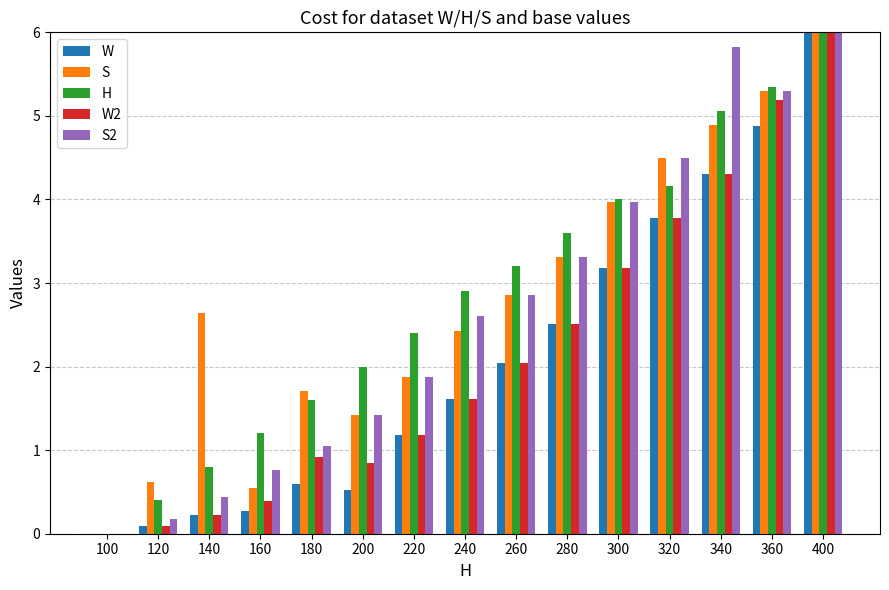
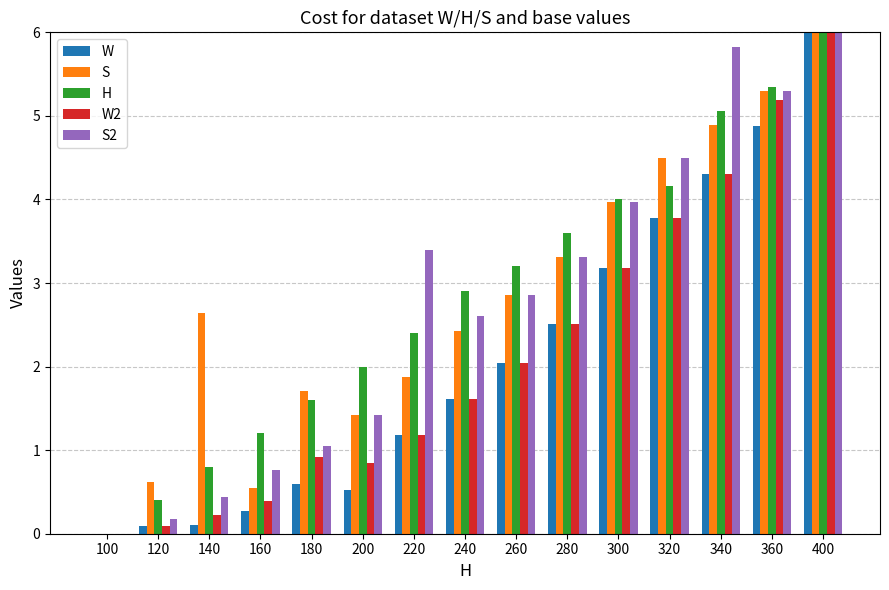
  {
    "W": {
      "100": 0.0,
      "120": 0.1,
-     "140": 0.2,
+     "140": 0.1,
      "160": 0.3,
      "180": 0.6,
      "200": 0.5,
      "220": 1.2,
      "240": 1.6,
      "260": 2.0,
      "280": 2.5,
      "300": 3.2,
      "320": 3.8,
      "340": 4.3,
      "360": 4.9,
      "400": 6.0
    },
    "S": {
      "100": 0.0,
      "120": 0.6,
      "140": 2.6,
      "160": 0.6,
      "180": 1.7,
      "200": 1.4,
      "220": 1.9,
      "240": 2.4,
      "260": 2.9,
      "280": 3.3,
      "300": 4.0,
      "320": 4.5,
      "340": 4.9,
      "360": 5.3,
      "400": 6.0
    },
    "H": {
      "100": 0.0,
      "120": 0.4,
      "140": 0.8,
      "160": 1.2,
      "180": 1.6,
      "200": 2.0,
      "220": 2.4,
      "240": 2.9,
      "260": 3.2,
      "280": 3.6,
      "300": 4.0,
      "320": 4.2,
      "340": 5.1,
      "360": 5.3,
      "400": 6.0
    },
    "W2": {
      "100": 0.0,
      "120": 0.1,
      "140": 0.2,
      "160": 0.4,
      "180": 0.9,
      "200": 0.8,
      "220": 1.2,
      "240": 1.6,
      "260": 2.0,
      "280": 2.5,
      "300": 3.2,
      "320": 3.8,
      "340": 4.3,
      "360": 5.2,
      "400": 6.0
    },
    "S2": {
      "100": 0.0,
      "120": 0.2,
      "140": 0.4,
      "160": 0.8,
      "180": 1.0,
      "200": 1.4,
-     "220": 1.9,
+     "220": 3.4,
      "240": 2.6,
      "260": 2.9,
      "280": 3.3,
      "300": 4.0,
      "320": 4.5,
      "340": 5.8,
      "360": 5.3,
      "400": 6.0
    }
  }
